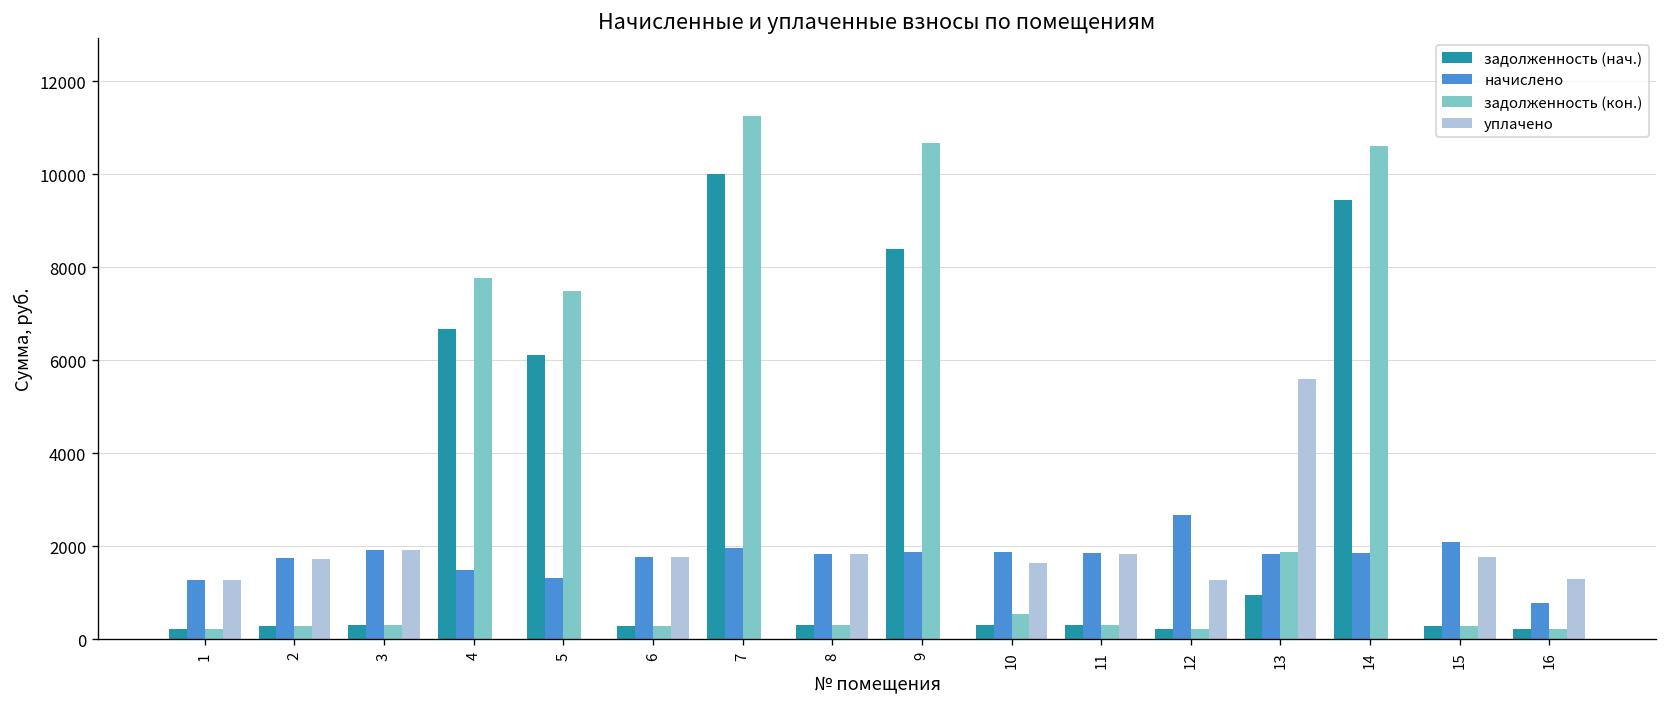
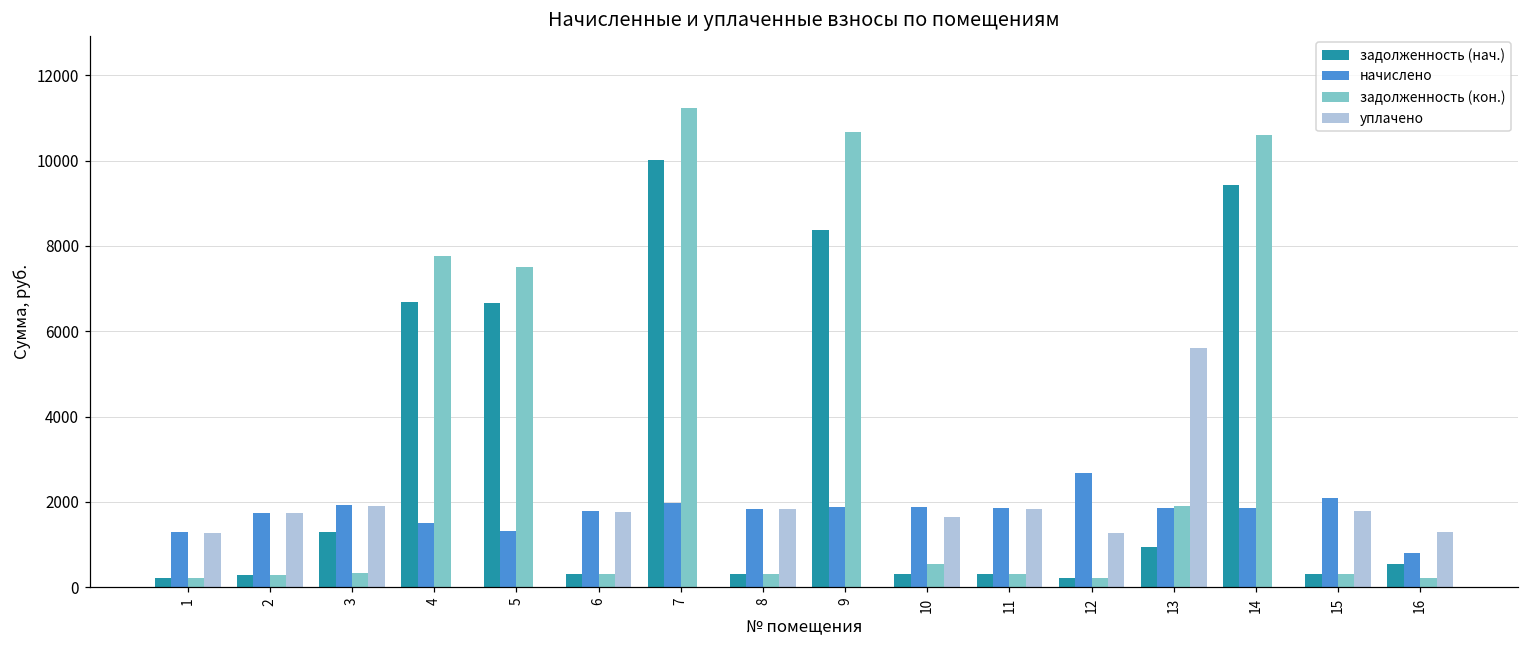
  {
    "задолженность (нач.)": {
      "1": 200,
      "2": 300,
-     "3": 300,
+     "3": 1300,
      "4": 6700,
-     "5": 6100,
+     "5": 6700,
      "6": 300,
      "7": 10000,
      "8": 300,
      "9": 8400,
      "10": 300,
      "11": 300,
      "12": 200,
      "13": 900,
      "14": 9400,
      "15": 300,
-     "16": 200
+     "16": 500
    },
    "начислено": {
      "1": 1300,
      "2": 1700,
      "3": 1900,
      "4": 1500,
      "5": 1300,
      "6": 1800,
      "7": 2000,
      "8": 1800,
      "9": 1900,
      "10": 1900,
      "11": 1800,
      "12": 2700,
      "13": 1800,
      "14": 1900,
      "15": 2100,
      "16": 800
    }
  }
